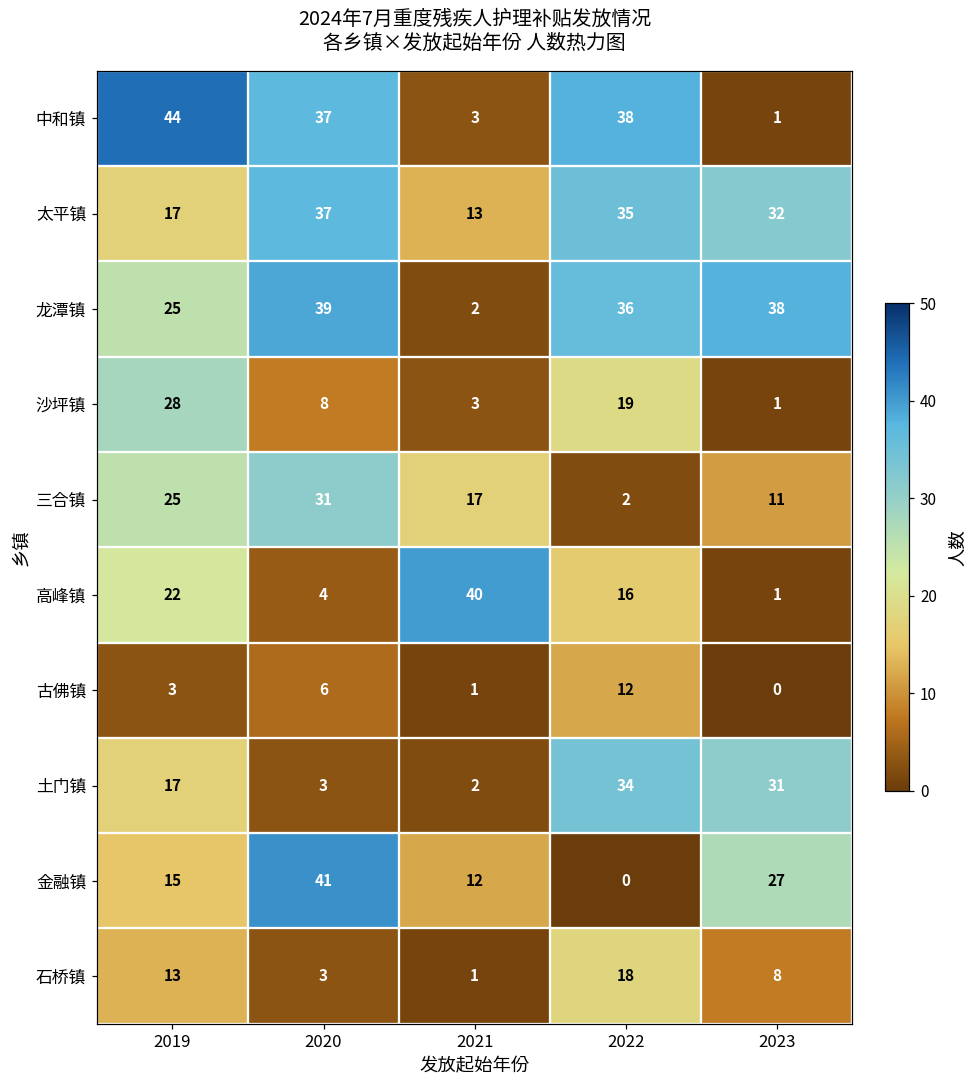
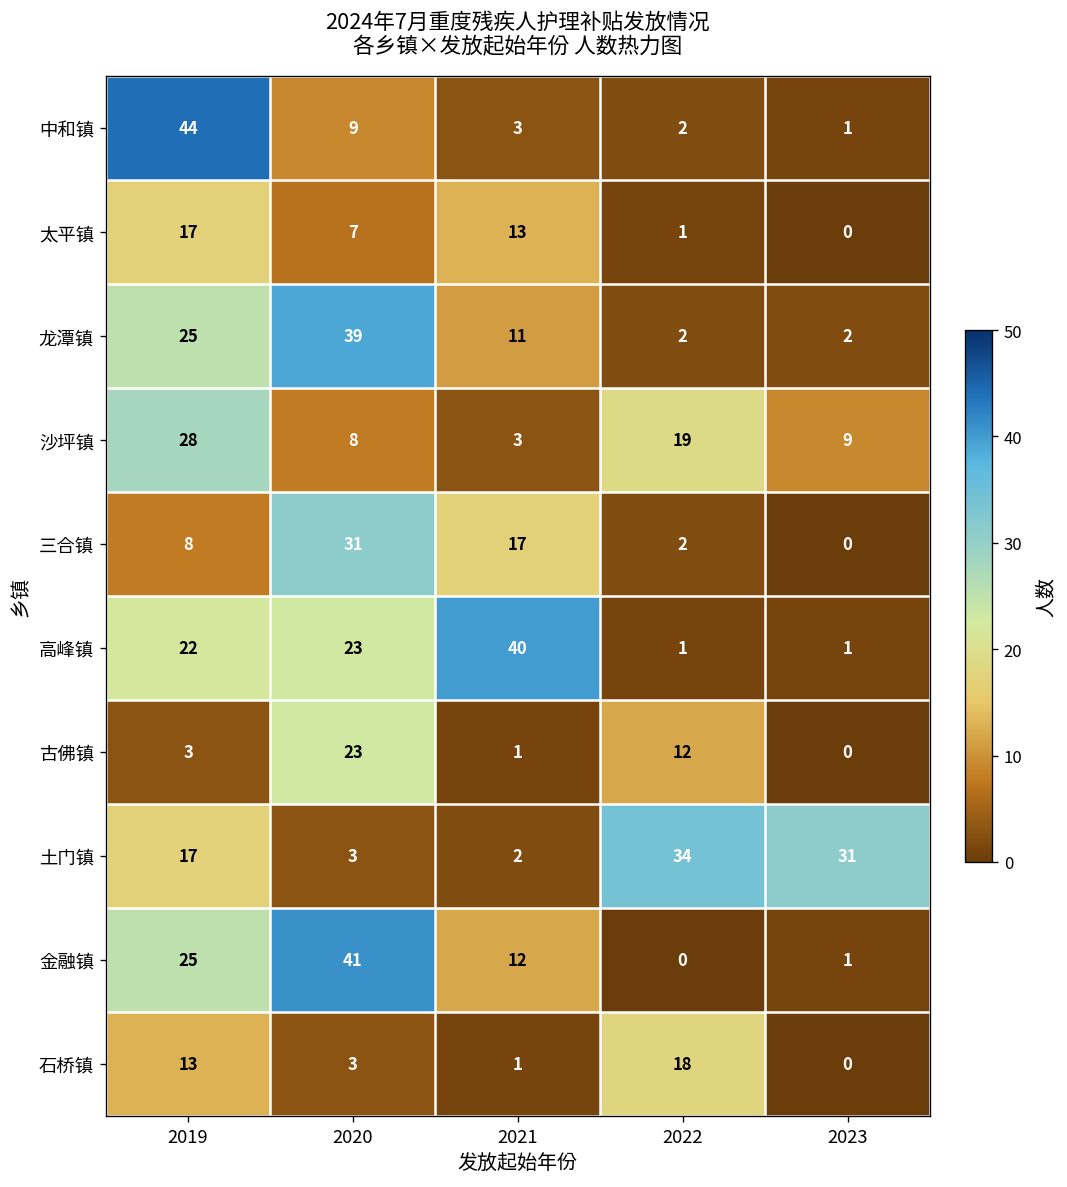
  {
    "中和镇": {
      "2019": 44,
-     "2020": 37,
+     "2020": 9,
      "2021": 3,
-     "2022": 38,
+     "2022": 2,
      "2023": 1
    },
    "太平镇": {
      "2019": 17,
-     "2020": 37,
+     "2020": 7,
      "2021": 13,
-     "2022": 35,
-     "2023": 32
+     "2022": 1,
+     "2023": 0
    },
    "龙潭镇": {
      "2019": 25,
      "2020": 39,
-     "2021": 2,
-     "2022": 36,
-     "2023": 38
+     "2021": 11,
+     "2022": 2,
+     "2023": 2
    },
    "沙坪镇": {
      "2019": 28,
      "2020": 8,
      "2021": 3,
      "2022": 19,
-     "2023": 1
+     "2023": 9
    },
    "三合镇": {
-     "2019": 25,
+     "2019": 8,
      "2020": 31,
      "2021": 17,
      "2022": 2,
-     "2023": 11
+     "2023": 0
    },
    "高峰镇": {
      "2019": 22,
-     "2020": 4,
+     "2020": 23,
      "2021": 40,
-     "2022": 16,
+     "2022": 1,
      "2023": 1
    },
    "古佛镇": {
      "2019": 3,
-     "2020": 6,
+     "2020": 23,
      "2021": 1,
      "2022": 12,
      "2023": 0
    },
    "土门镇": {
      "2019": 17,
      "2020": 3,
      "2021": 2,
      "2022": 34,
      "2023": 31
    },
    "金融镇": {
-     "2019": 15,
+     "2019": 25,
      "2020": 41,
      "2021": 12,
      "2022": 0,
-     "2023": 27
+     "2023": 1
    },
    "石桥镇": {
      "2019": 13,
      "2020": 3,
      "2021": 1,
      "2022": 18,
-     "2023": 8
+     "2023": 0
    }
  }
